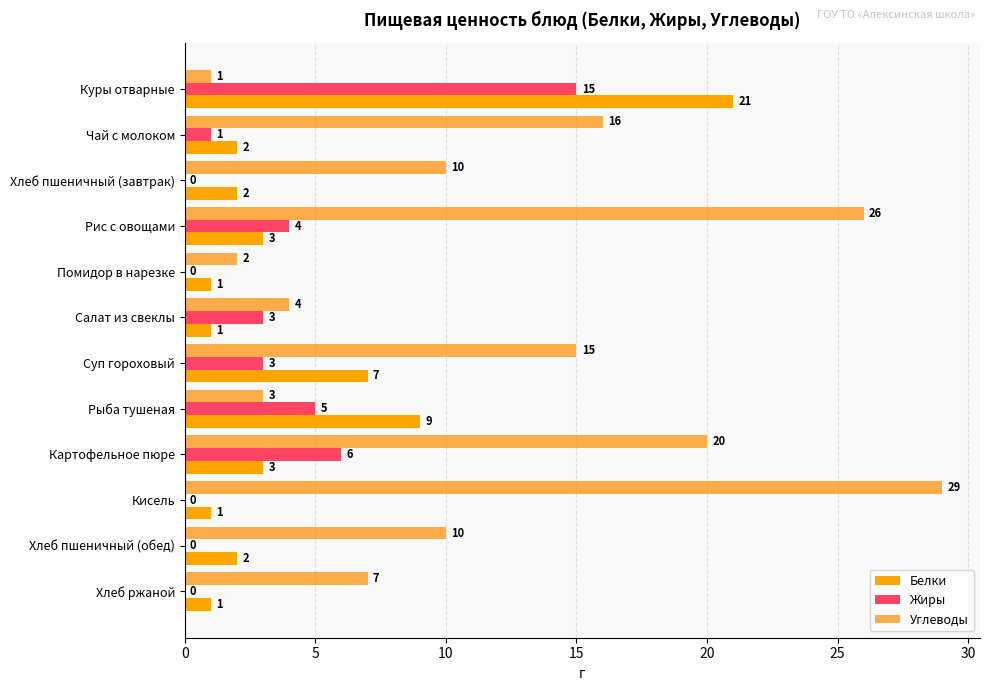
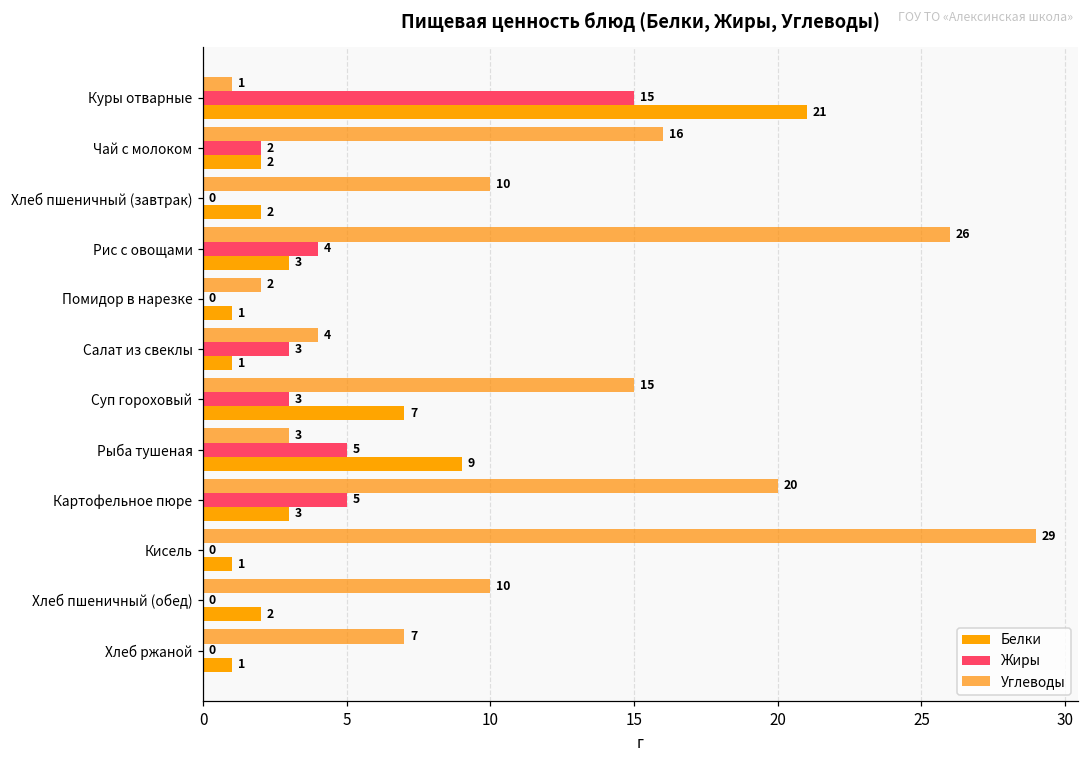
  {
    "Жиры": {
      "Куры отварные": 15,
-     "Чай с молоком": 1,
+     "Чай с молоком": 2,
      "Хлеб пшеничный (завтрак)": 0,
      "Рис с овощами": 4,
      "Помидор в нарезке": 0,
      "Салат из свеклы": 3,
      "Суп гороховый": 3,
      "Рыба тушеная": 5,
-     "Картофельное пюре": 6,
+     "Картофельное пюре": 5,
      "Кисель": 0,
      "Хлеб пшеничный (обед)": 0,
      "Хлеб ржаной": 0
    }
  }
